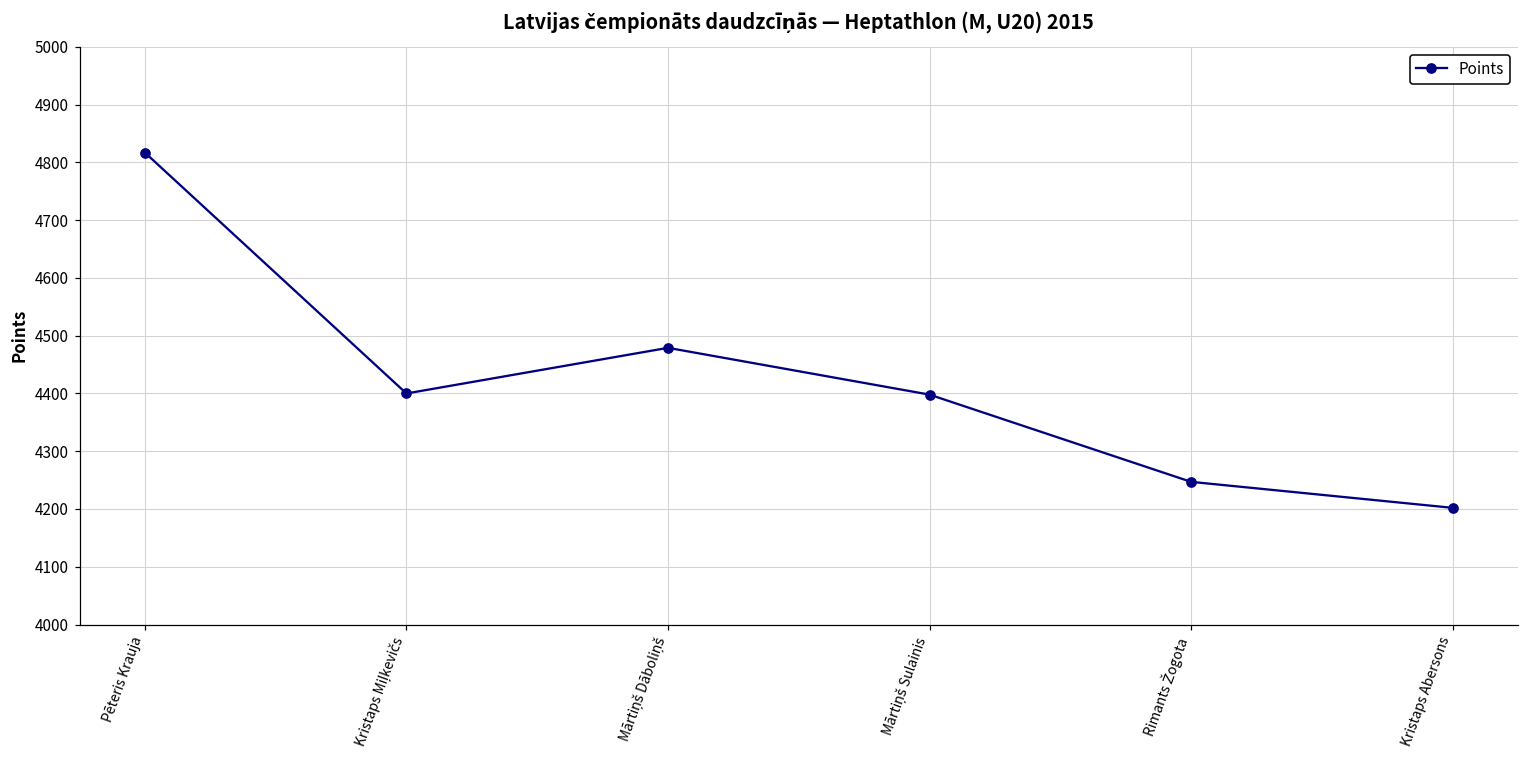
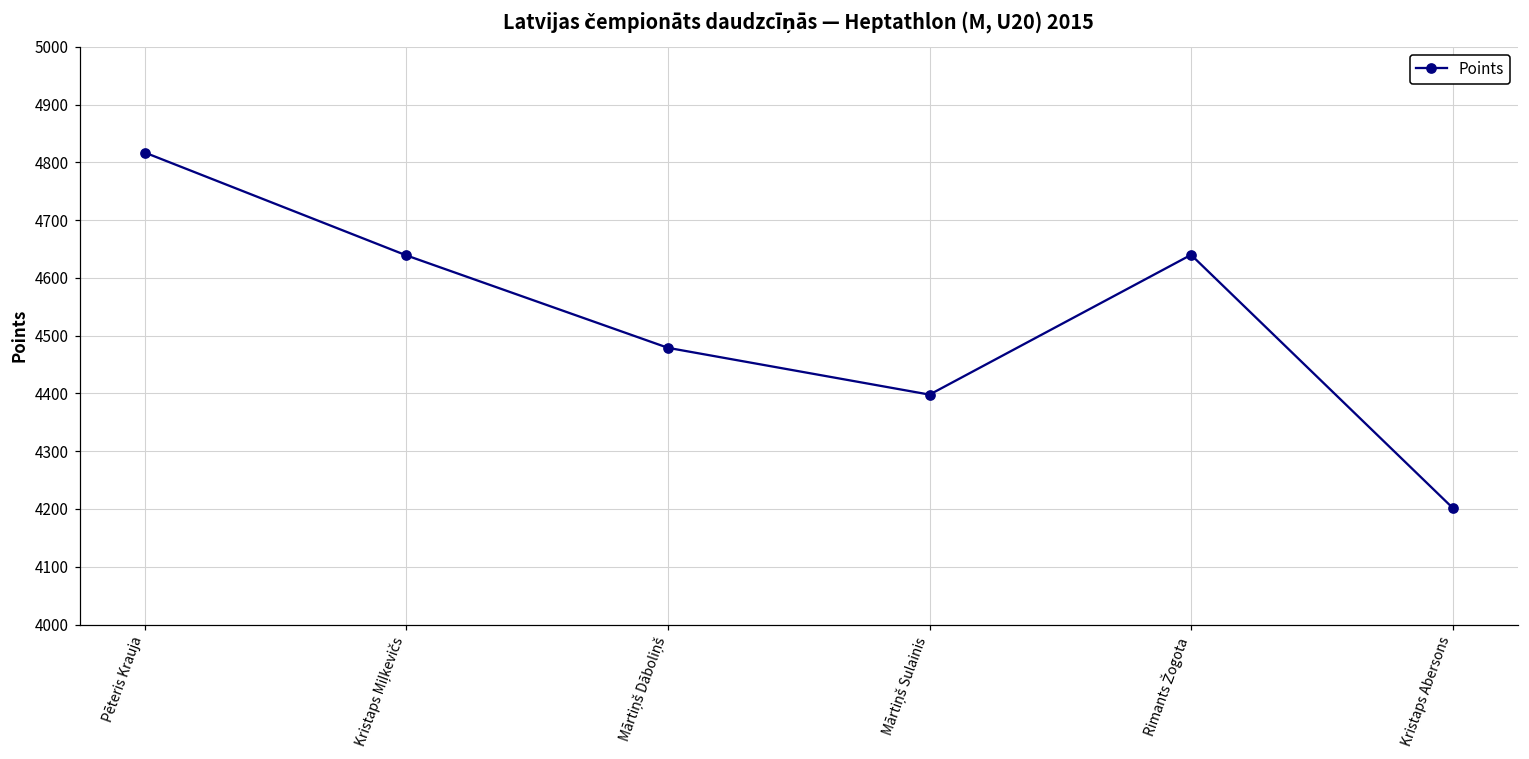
  {
    "Pēteris Krauja": 4820,
-   "Kristaps Miļkevičs": 4400,
+   "Kristaps Miļkevičs": 4640,
    "Mārtiņš Dāboliņš": 4480,
    "Mārtiņš Sulainis": 4400,
-   "Rimants Žogota": 4250,
+   "Rimants Žogota": 4640,
    "Kristaps Abersons": 4200
  }
